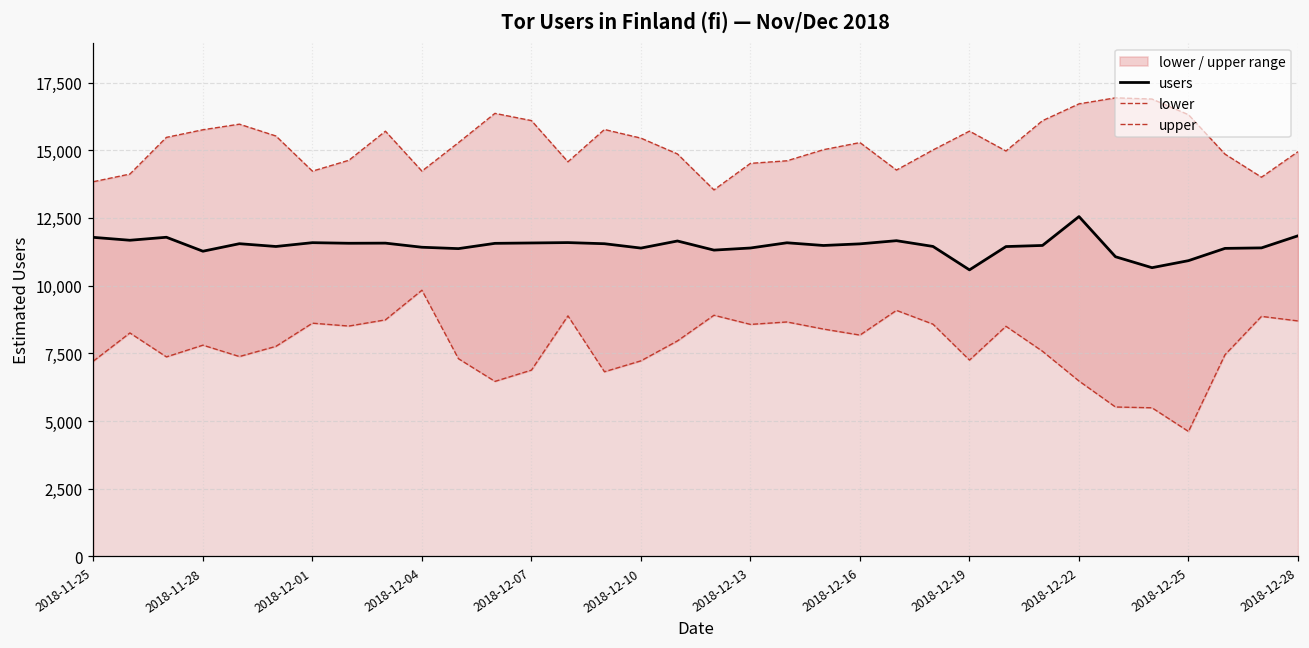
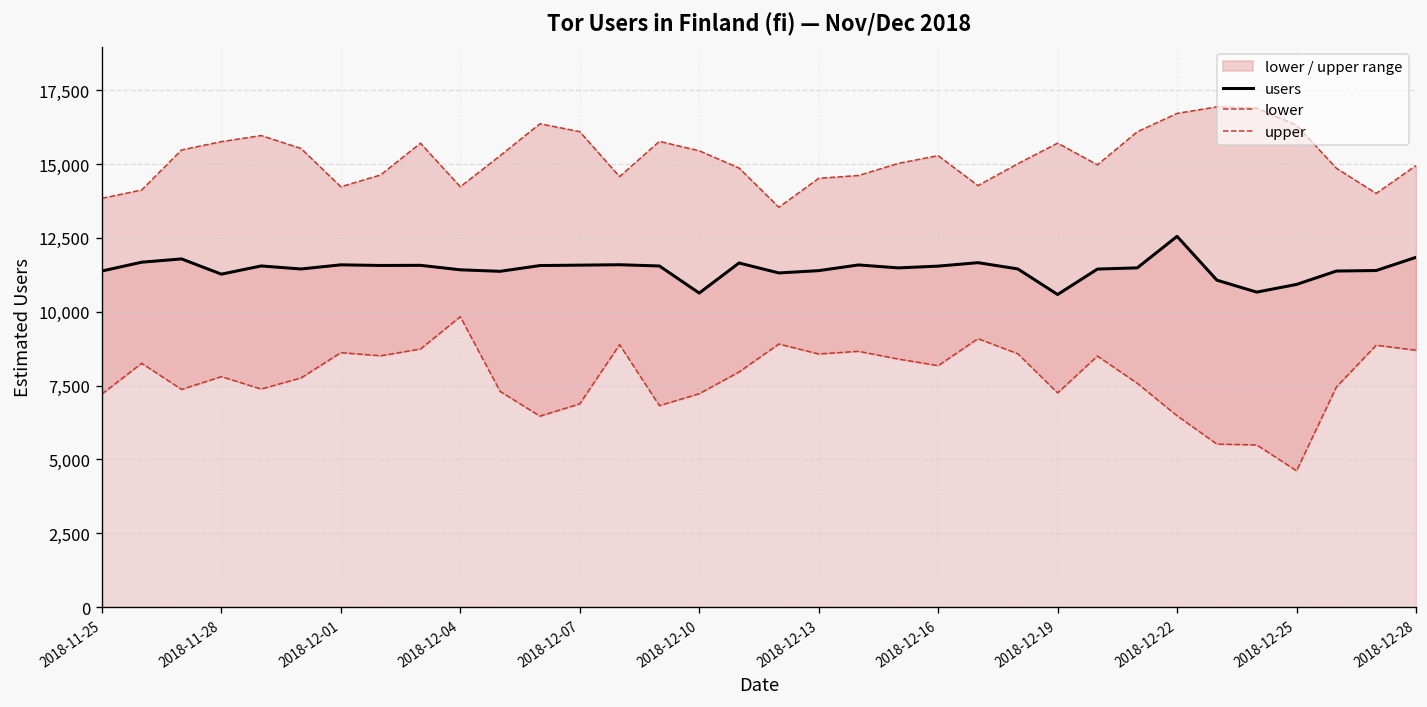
  {
    "users": {
-     "2018-11-25": "11,800",
+     "2018-11-25": "11,400",
      "2018-11-28": "11,300",
      "2018-12-01": "11,600",
      "2018-12-04": "11,400",
      "2018-12-07": "11,600",
-     "2018-12-10": "11,400",
+     "2018-12-10": "10,600",
      "2018-12-13": "11,400",
      "2018-12-16": "11,500",
      "2018-12-19": "10,600",
      "2018-12-22": "12,600",
      "2018-12-25": "10,900",
      "2018-12-28": "11,800"
    },
    "lower": {
      "2018-11-25": "7,200",
      "2018-11-28": "7,800",
      "2018-12-01": "8,600",
      "2018-12-04": "9,800",
      "2018-12-07": "6,900",
      "2018-12-10": "7,200",
      "2018-12-13": "8,600",
      "2018-12-16": "8,200",
      "2018-12-19": "7,300",
      "2018-12-22": "6,500",
      "2018-12-25": "4,600",
      "2018-12-28": "8,700"
    },
    "lower / upper range": {
      "2018-11-25": "13,800",
      "2018-11-28": "15,800",
      "2018-12-01": "14,200",
      "2018-12-04": "14,200",
      "2018-12-07": "16,100",
      "2018-12-10": "15,400",
      "2018-12-13": "14,500",
      "2018-12-16": "15,300",
      "2018-12-19": "15,700",
      "2018-12-22": "16,700",
      "2018-12-28": "14,900"
    }
  }
